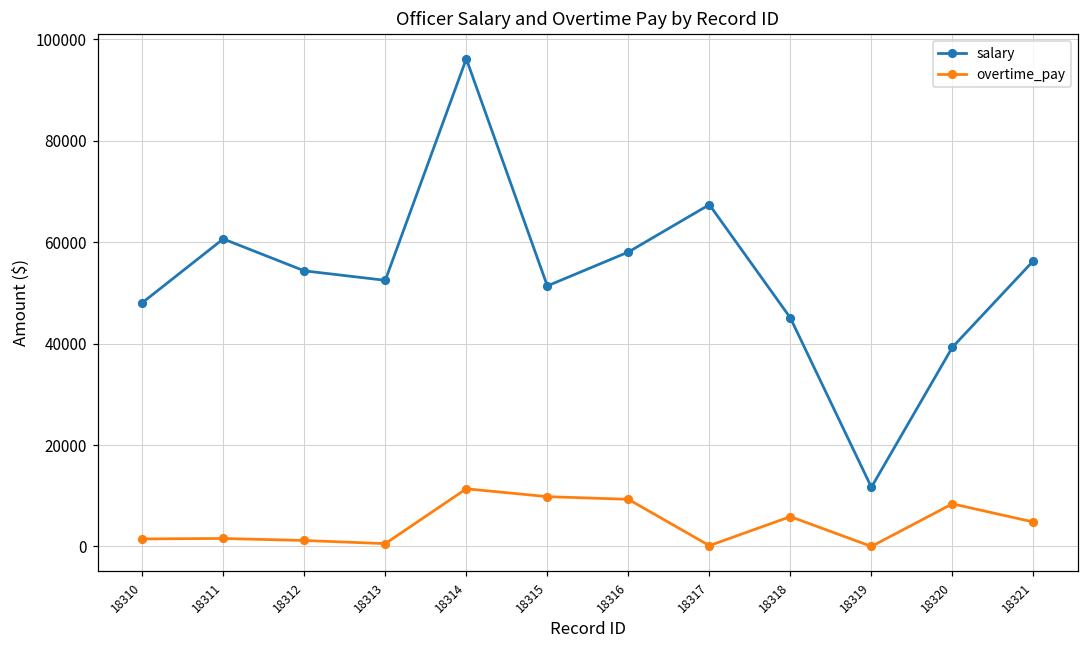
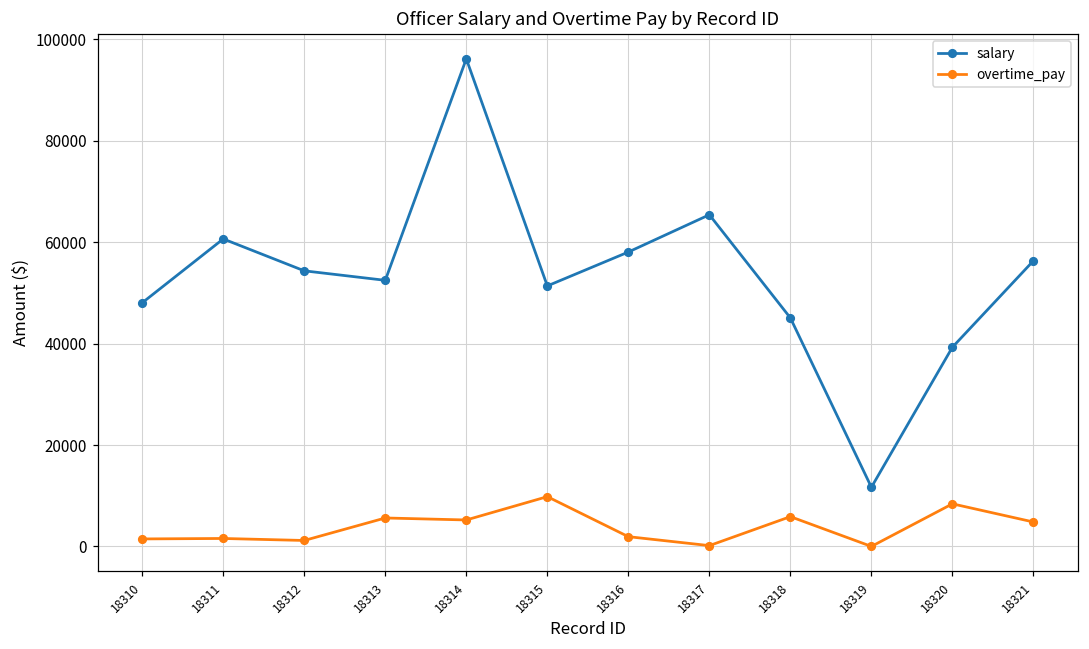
  {
    "salary": {
      "18310": 48000,
      "18311": 61000,
      "18312": 54000,
      "18313": 52000,
      "18314": 96000,
      "18315": 51000,
      "18316": 58000,
-     "18317": 67000,
+     "18317": 65000,
      "18318": 45000,
      "18319": 12000,
      "18320": 39000,
      "18321": 56000
    },
    "overtime_pay": {
      "18310": 1000,
      "18311": 2000,
      "18312": 1000,
-     "18313": 1000,
-     "18314": 11000,
+     "18313": 6000,
+     "18314": 5000,
      "18315": 10000,
-     "18316": 9000,
+     "18316": 2000,
      "18317": 0,
      "18318": 6000,
      "18319": 0,
      "18320": 8000,
      "18321": 5000
    }
  }
